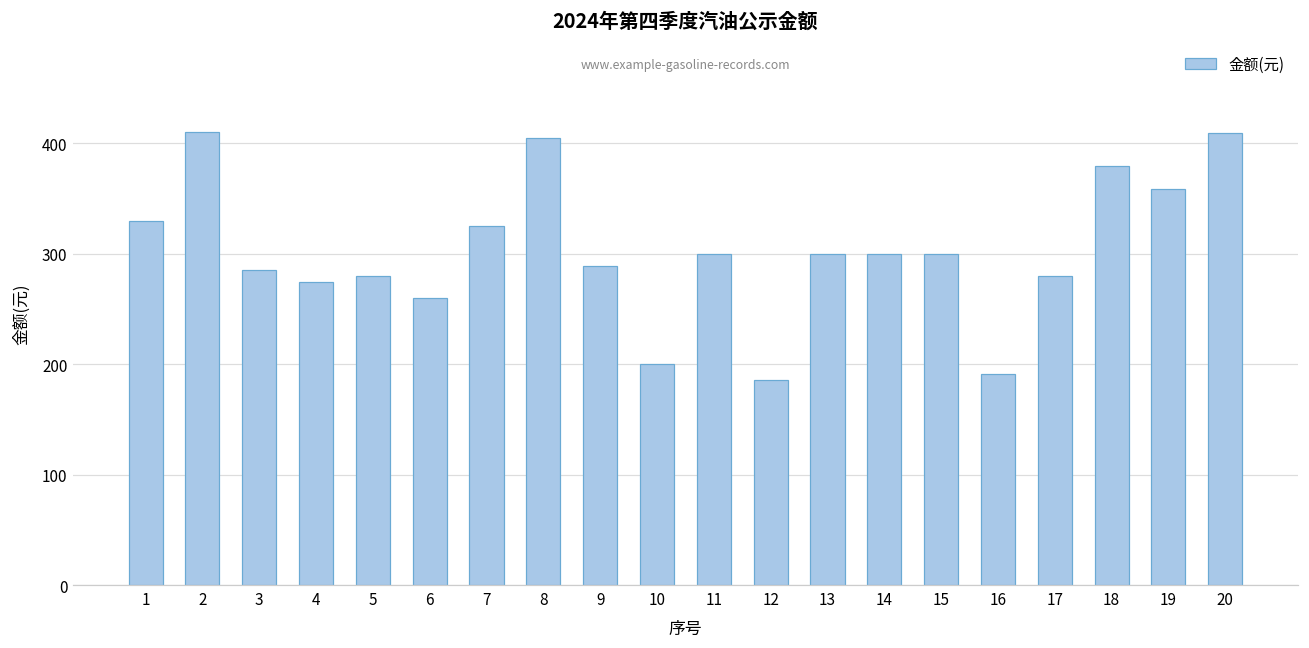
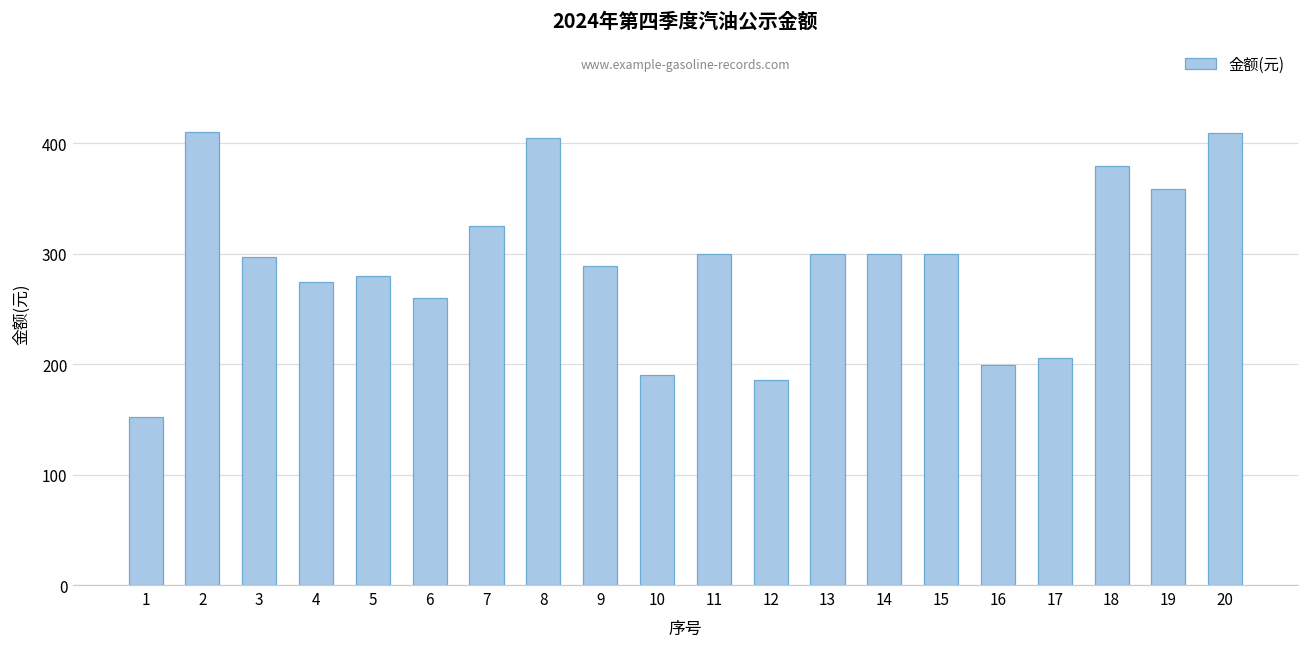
  {
-   "1": 330,
+   "1": 152,
    "2": 410,
-   "3": 285,
+   "3": 297,
    "4": 275,
    "5": 280,
    "6": 260,
    "7": 325,
    "8": 405,
    "9": 289,
-   "10": 200,
+   "10": 190,
    "11": 300,
    "12": 186,
    "13": 300,
    "14": 300,
    "15": 300,
-   "16": 191,
-   "17": 280,
+   "16": 199,
+   "17": 206,
    "18": 380,
    "19": 359,
    "20": 409
  }
